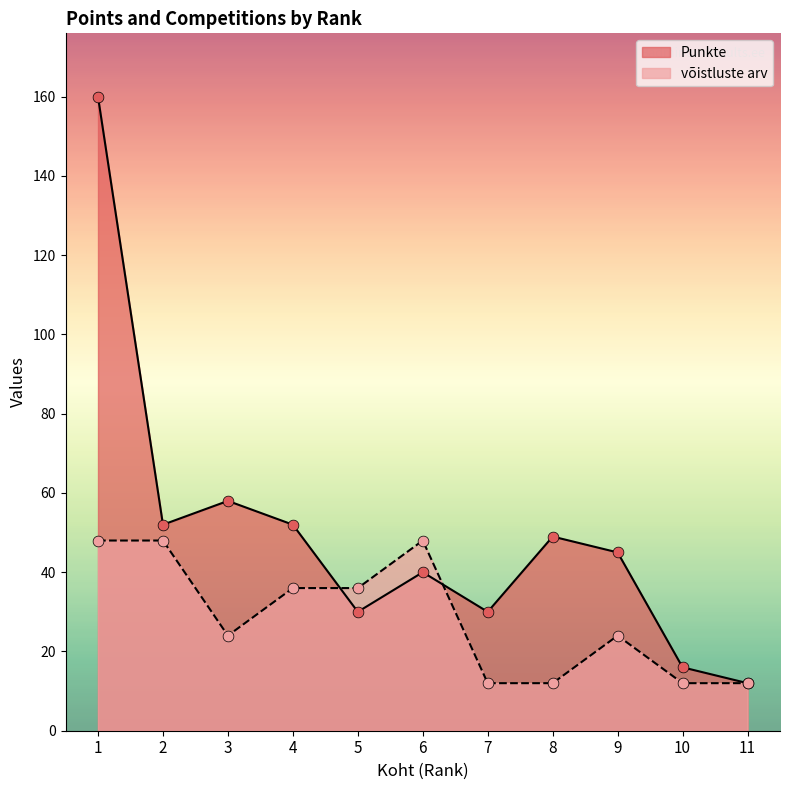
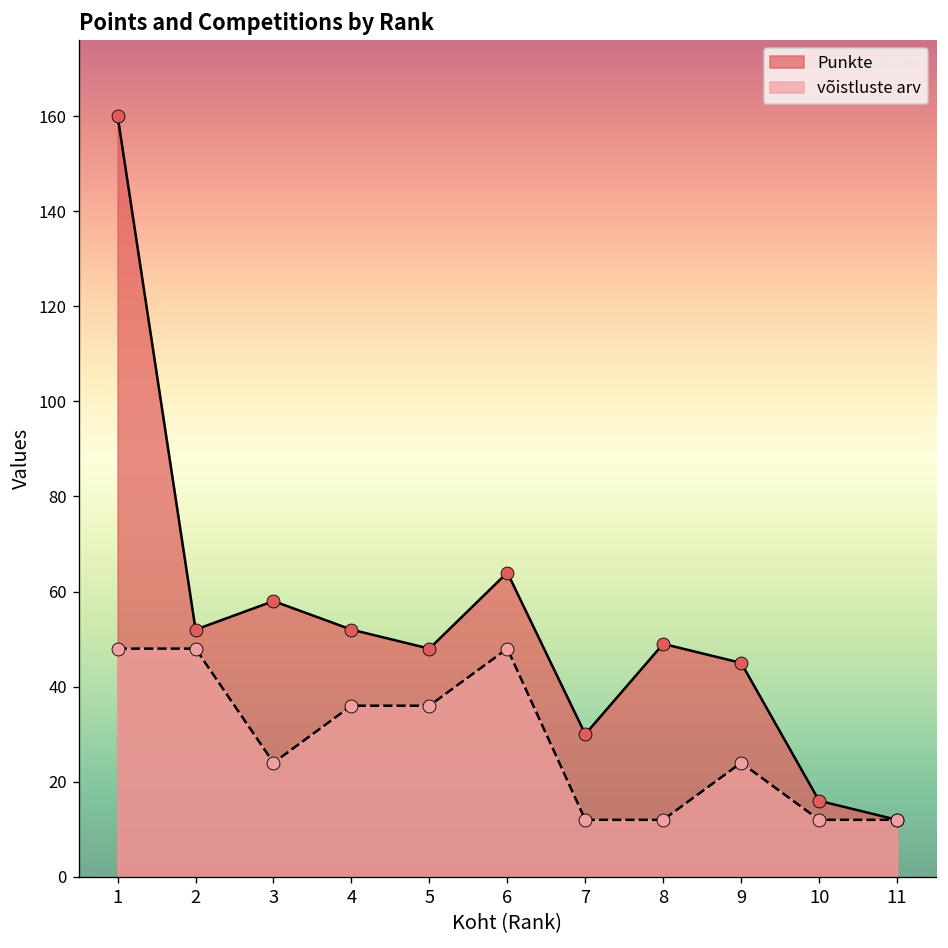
  {
    "Punkte": {
      "1": 160,
      "2": 52,
      "3": 58,
      "4": 52,
-     "5": 30,
-     "6": 40,
+     "5": 48,
+     "6": 64,
      "7": 30,
      "8": 49,
      "9": 45,
      "10": 16
    },
    "võistluste arv": {
      "1": 48,
      "2": 48,
      "3": 24,
      "4": 36,
      "5": 36,
      "6": 48,
      "7": 12,
      "8": 12,
      "9": 24,
      "10": 12
    }
  }
